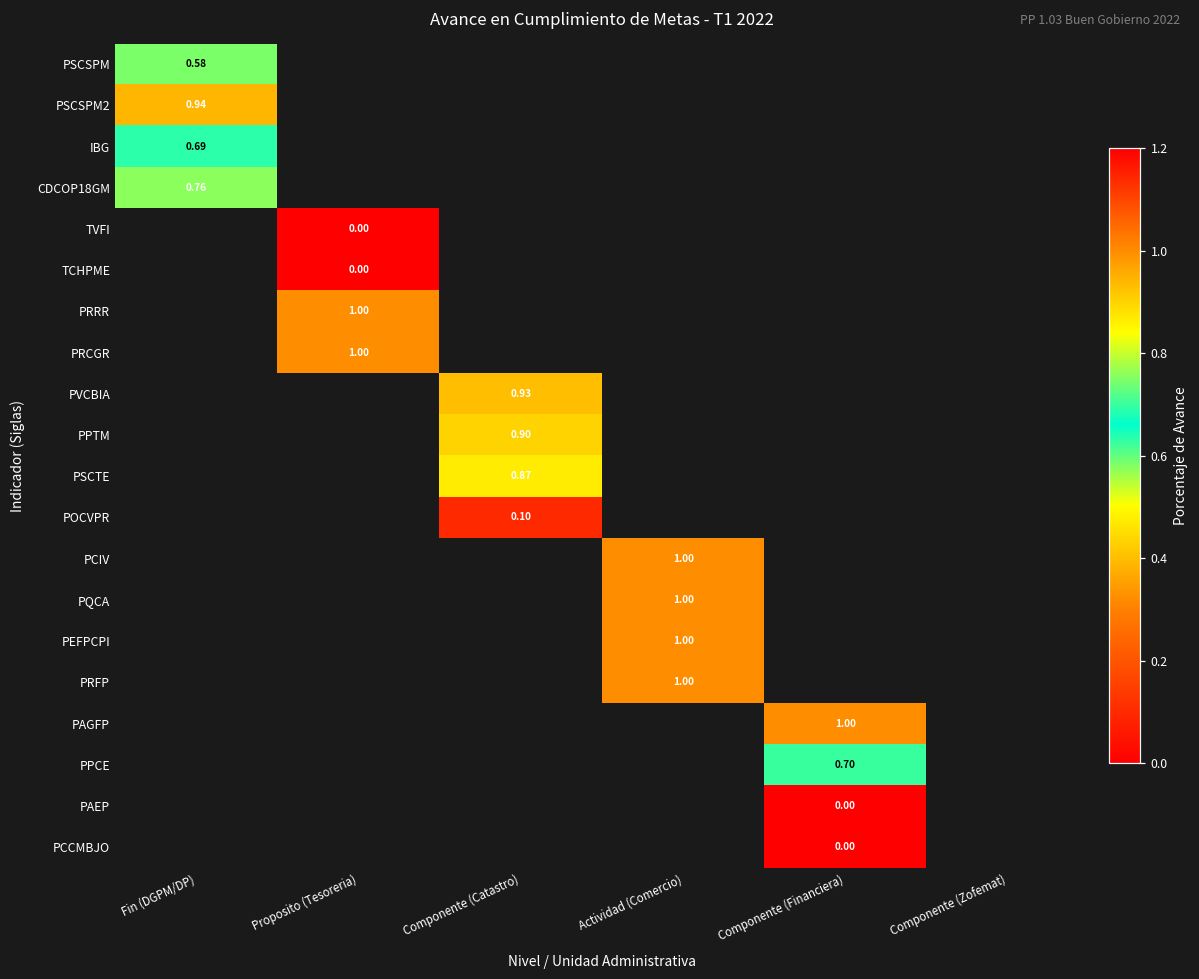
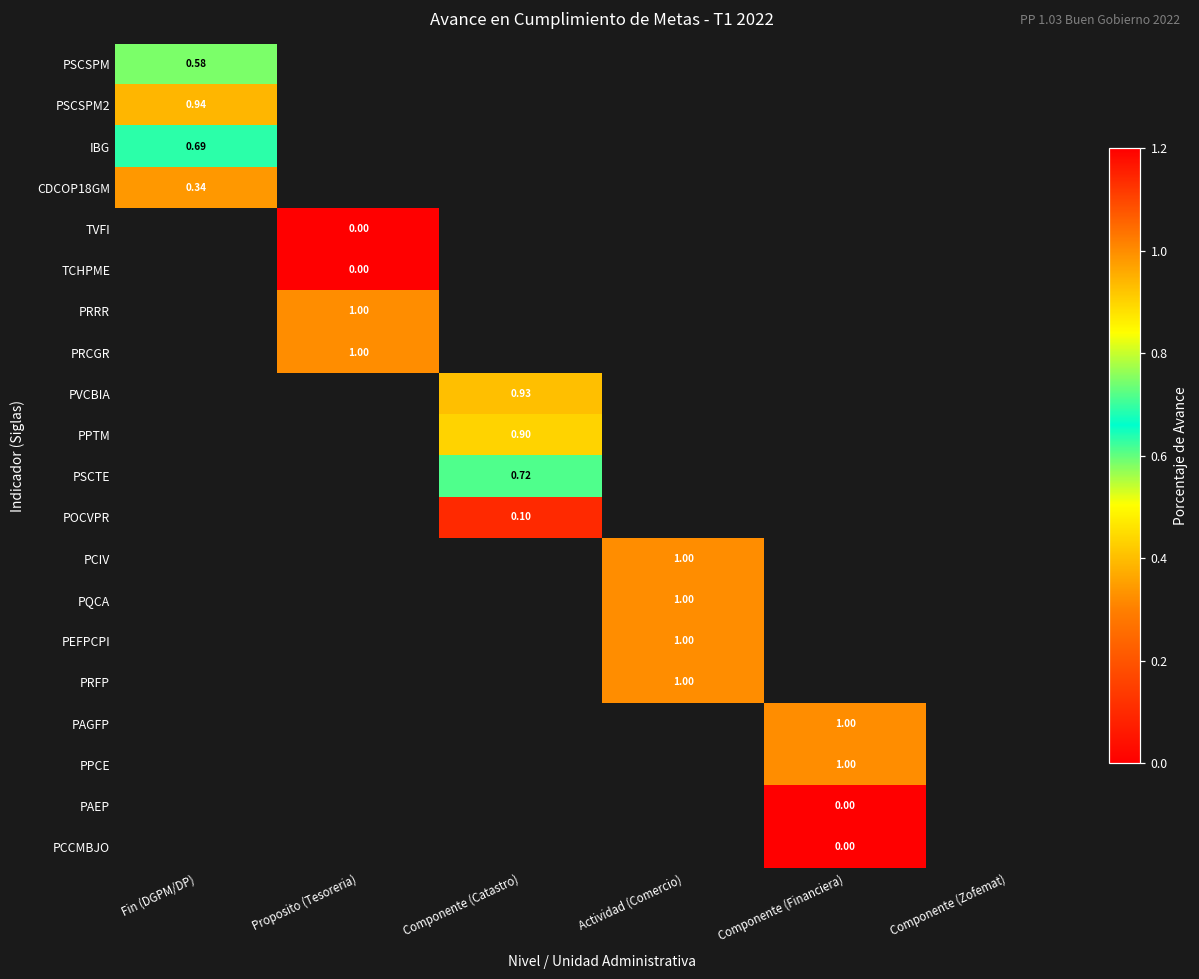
  {
    "PSCSPM": {
      "Fin (DGPM/DP)": 0.58
    },
    "PSCSPM2": {
      "Fin (DGPM/DP)": 0.94
    },
    "IBG": {
      "Fin (DGPM/DP)": 0.69
    },
    "CDCOP18GM": {
-     "Fin (DGPM/DP)": 0.76
+     "Fin (DGPM/DP)": 0.34
    },
    "TVFI": {
      "Proposito (Tesoreria)": 0.00
    },
    "TCHPME": {
      "Proposito (Tesoreria)": 0.00
    },
    "PRRR": {
      "Proposito (Tesoreria)": 1.00
    },
    "PRCGR": {
      "Proposito (Tesoreria)": 1.00
    },
    "PVCBIA": {
      "Componente (Catastro)": 0.93
    },
    "PPTM": {
      "Componente (Catastro)": 0.90
    },
    "PSCTE": {
-     "Componente (Catastro)": 0.87
+     "Componente (Catastro)": 0.72
    },
    "POCVPR": {
      "Componente (Catastro)": 0.10
    },
    "PCIV": {
      "Actividad (Comercio)": 1.00
    },
    "PQCA": {
      "Actividad (Comercio)": 1.00
    },
    "PEFPCPI": {
      "Actividad (Comercio)": 1.00
    },
    "PRFP": {
      "Actividad (Comercio)": 1.00
    },
    "PAGFP": {
      "Componente (Financiera)": 1.00
    },
    "PPCE": {
-     "Componente (Financiera)": 0.70
+     "Componente (Financiera)": 1.00
    },
    "PAEP": {
      "Componente (Financiera)": 0.00
    },
    "PCCMBJO": {
      "Componente (Financiera)": 0.00
    }
  }
